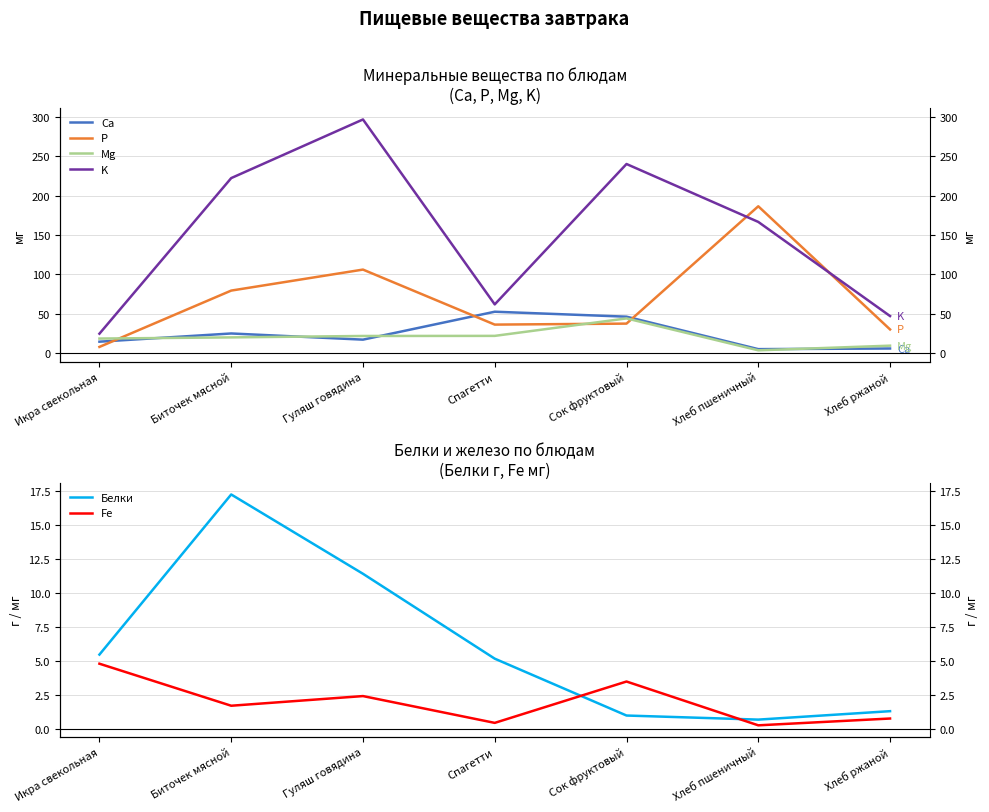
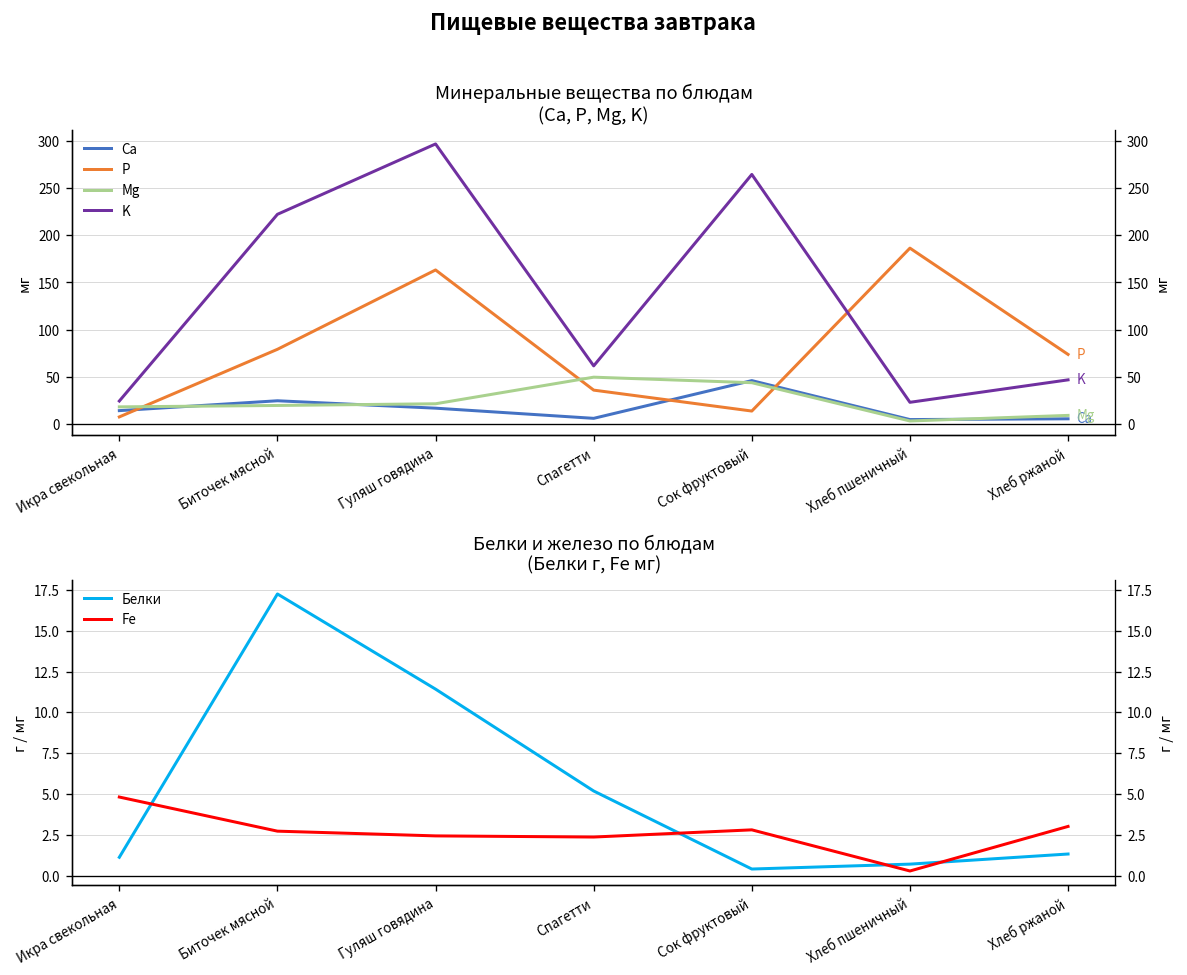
  {
    "Минеральные вещества по блюдам (Ca, P, Mg, K)": {
      "Ca": {
        "Икра свекольная": 10,
        "Биточек мясной": 20,
        "Гуляш говядина": 20,
-       "Спагетти": 50,
+       "Спагетти": 10,
        "Хлеб ржаной": 10
      },
      "P": {
        "Икра свекольная": 10,
        "Биточек мясной": 80,
-       "Гуляш говядина": 110,
+       "Гуляш говядина": 160,
        "Спагетти": 40,
-       "Сок фруктовый": 40,
+       "Сок фруктовый": 10,
        "Хлеб пшеничный": 190,
-       "Хлеб ржаной": 30
+       "Хлеб ржаной": 70
      },
      "Mg": {
        "Икра свекольная": 20,
        "Биточек мясной": 20,
        "Гуляш говядина": 20,
-       "Спагетти": 20,
+       "Спагетти": 50,
        "Хлеб ржаной": 10
      },
      "K": {
        "Икра свекольная": 20,
        "Биточек мясной": 220,
        "Гуляш говядина": 300,
        "Спагетти": 60,
-       "Сок фруктовый": 240,
-       "Хлеб пшеничный": 170,
+       "Сок фруктовый": 260,
+       "Хлеб пшеничный": 20,
        "Хлеб ржаной": 50
      }
    },
    "Белки и железо по блюдам (Белки г, Fe мг)": {
      "Белки": {
-       "Икра свекольная": 5.5,
+       "Икра свекольная": 1.1,
        "Биточек мясной": 17.3,
        "Гуляш говядина": 11.4,
        "Спагетти": 5.2,
-       "Сок фруктовый": 1.0,
+       "Сок фруктовый": 0.4,
        "Хлеб пшеничный": 0.7,
        "Хлеб ржаной": 1.3
      },
      "Fe": {
        "Икра свекольная": 4.8,
-       "Биточек мясной": 1.7,
+       "Биточек мясной": 2.7,
        "Гуляш говядина": 2.4,
-       "Спагетти": 0.5,
-       "Сок фруктовый": 3.5,
+       "Спагетти": 2.4,
+       "Сок фруктовый": 2.8,
        "Хлеб пшеничный": 0.3,
-       "Хлеб ржаной": 0.8
+       "Хлеб ржаной": 3.0
      }
    }
  }
